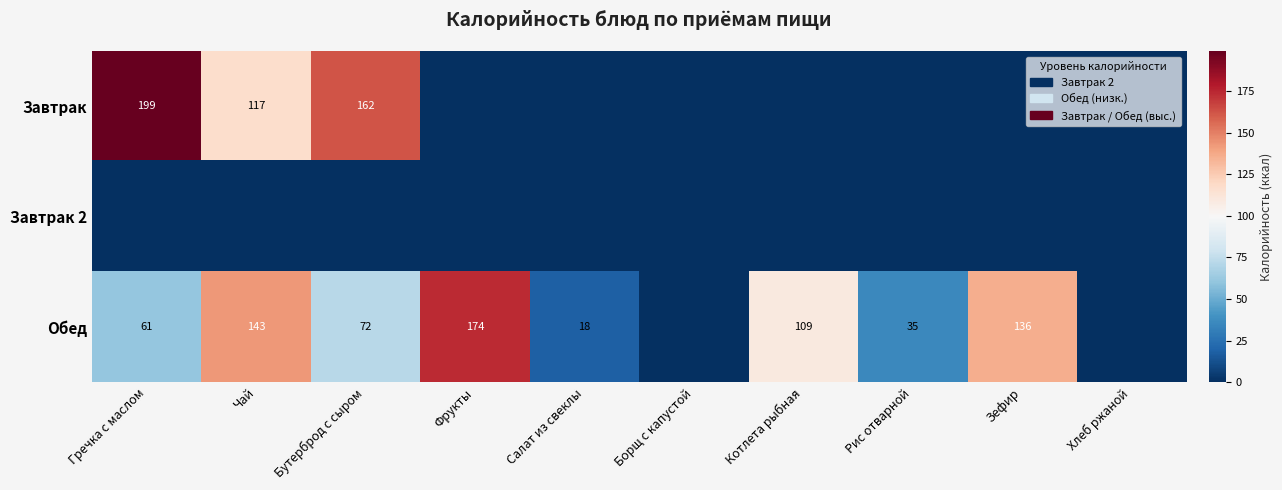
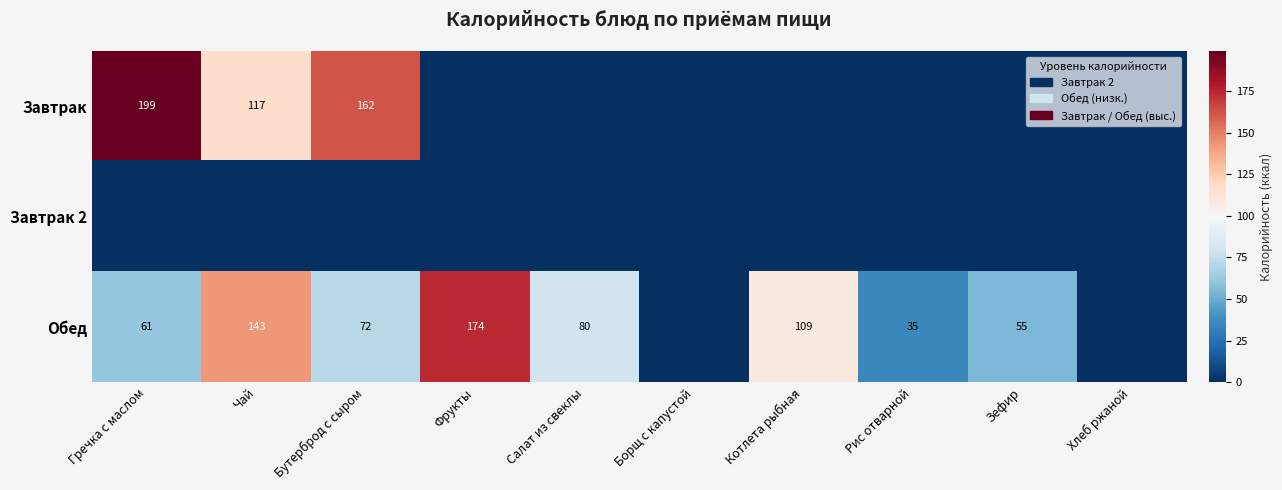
  {
    "Завтрак": {
      "Гречка с маслом": 199,
      "Чай": 117,
      "Бутерброд с сыром": 162
    },
    "Обед": {
      "Гречка с маслом": 61,
      "Чай": 143,
      "Бутерброд с сыром": 72,
      "Фрукты": 174,
-     "Салат из свеклы": 18,
+     "Салат из свеклы": 80,
      "Котлета рыбная": 109,
      "Рис отварной": 35,
-     "Зефир": 136
+     "Зефир": 55
    }
  }
